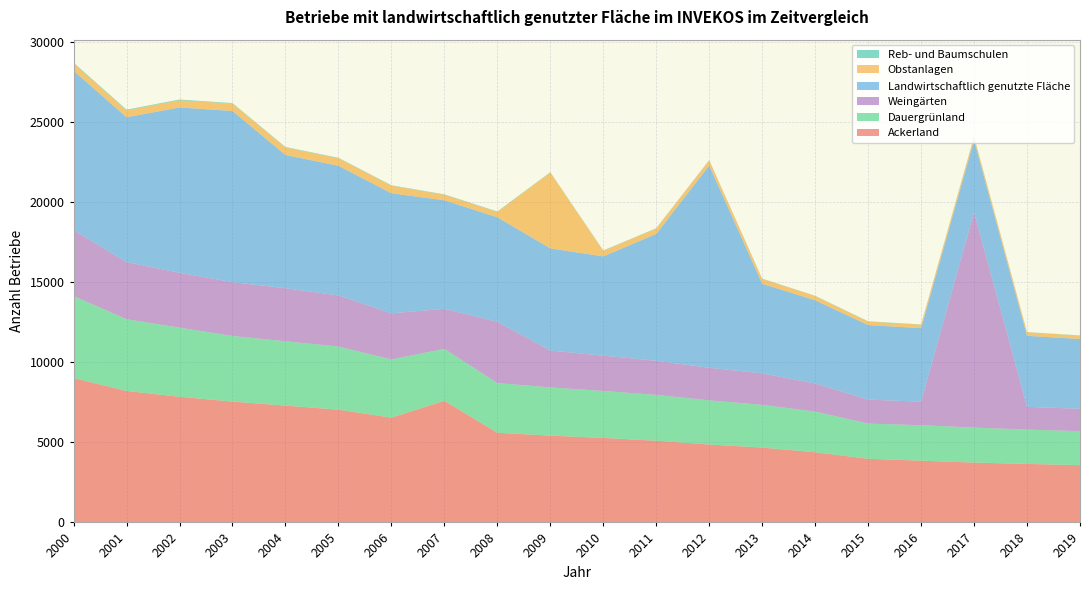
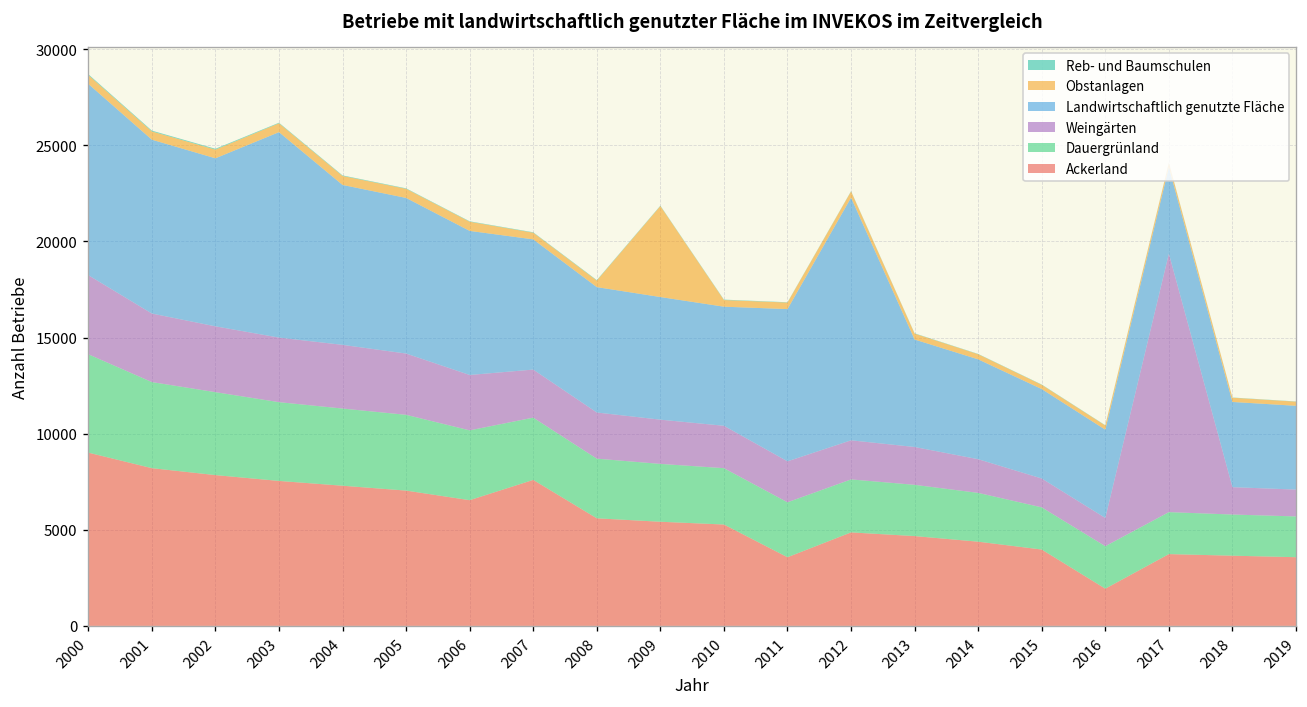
  {
    "Ackerland": {
      "2000": 9000,
      "2001": 8200,
      "2002": 7800,
      "2003": 7500,
      "2004": 7300,
      "2005": 7000,
      "2006": 6500,
      "2007": 7600,
      "2008": 5600,
      "2009": 5400,
      "2010": 5300,
-     "2011": 5100,
+     "2011": 3600,
      "2012": 4900,
      "2013": 4700,
      "2014": 4400,
      "2015": 4000,
-     "2016": 3900,
+     "2016": 1900,
      "2017": 3700,
      "2018": 3700,
      "2019": 3600
    },
    "Weingärten": {
      "2000": 4100,
      "2001": 3600,
      "2002": 3400,
      "2003": 3400,
      "2004": 3300,
      "2005": 3200,
      "2006": 2900,
      "2007": 2500,
-     "2008": 3800,
+     "2008": 2400,
      "2009": 2300,
      "2010": 2200,
      "2011": 2100,
      "2012": 2000,
      "2013": 2000,
      "2014": 1800,
      "2015": 1500,
      "2016": 1500,
      "2017": 13400,
      "2018": 1400,
      "2019": 1400
    },
    "Landwirtschaftlich genutzte Fläche": {
      "2000": 10000,
      "2001": 9000,
-     "2002": 10300,
+     "2002": 8700,
      "2003": 10700,
      "2004": 8300,
      "2005": 8100,
      "2006": 7500,
      "2007": 6800,
      "2008": 6500,
      "2009": 6400,
      "2010": 6200,
      "2011": 7900,
      "2012": 12600,
      "2013": 5600,
      "2014": 5200,
      "2015": 4700,
      "2016": 4600,
      "2018": 4400,
      "2019": 4400
    }
  }
